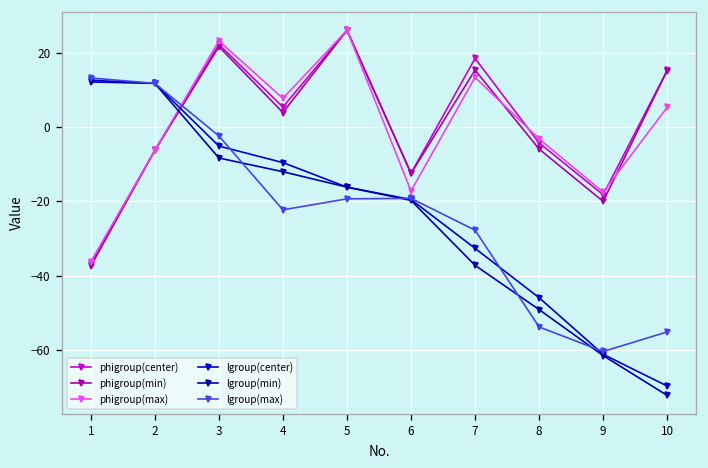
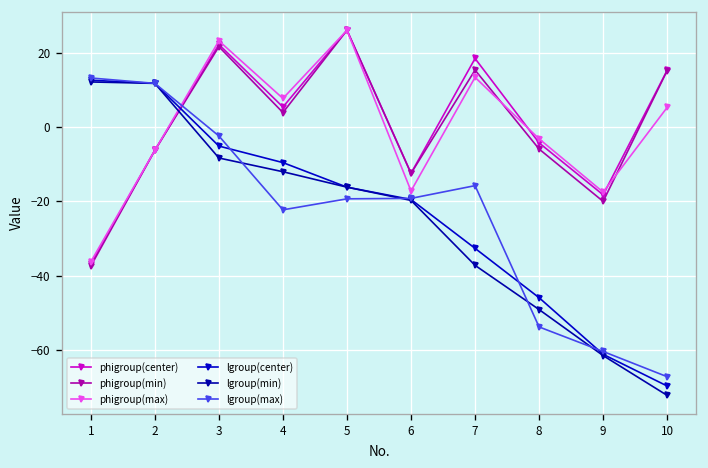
  {
    "phigroup(max)": {
      "3": 23,
      "4": 8,
      "6": -17,
      "7": 13,
      "8": -3,
      "10": 5
    },
    "lgroup(max)": {
      "3": -2,
      "4": -22,
      "5": -19,
-     "7": -28,
+     "7": -16,
      "8": -54,
-     "10": -55
+     "10": -67
    }
  }
